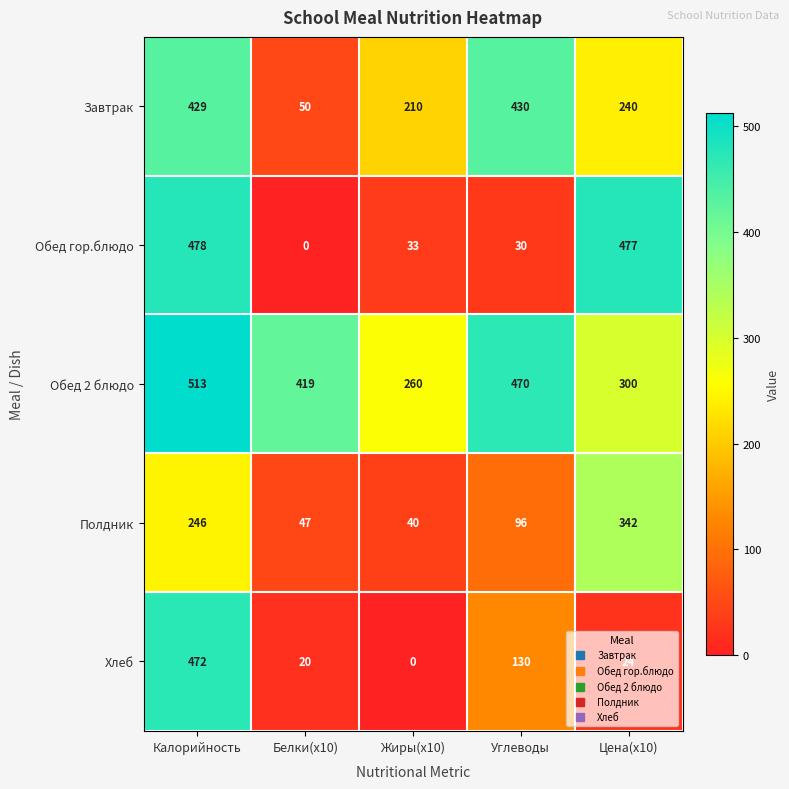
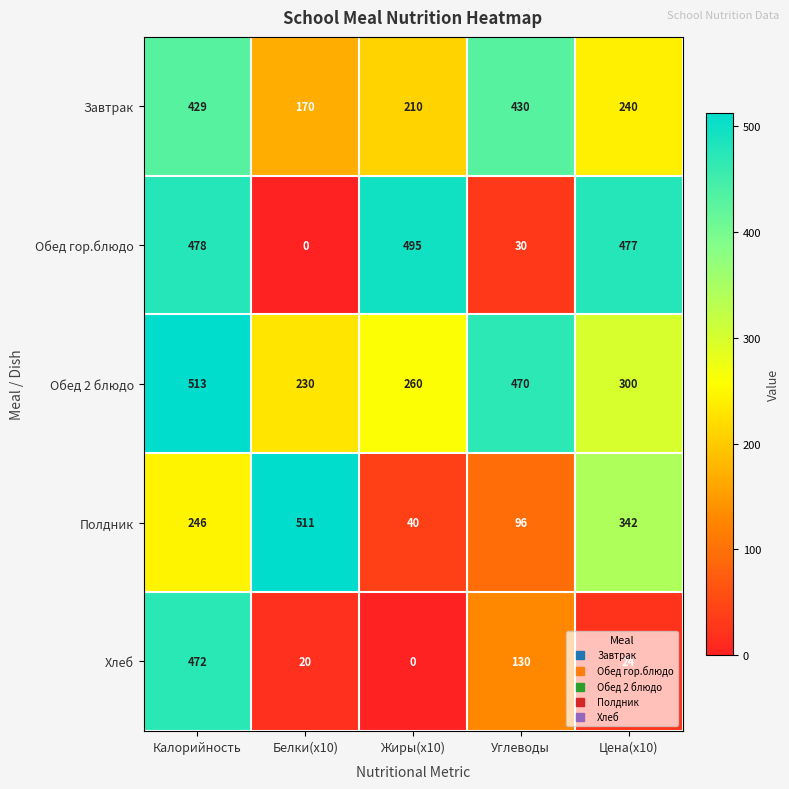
  {
    "Завтрак": {
      "Калорийность": 429,
-     "Белки(x10)": 50,
+     "Белки(x10)": 170,
      "Жиры(x10)": 210,
      "Углеводы": 430,
      "Цена(x10)": 240
    },
    "Обед гор.блюдо": {
      "Калорийность": 478,
      "Белки(x10)": 0,
-     "Жиры(x10)": 33,
+     "Жиры(x10)": 495,
      "Углеводы": 30,
      "Цена(x10)": 477
    },
    "Обед 2 блюдо": {
      "Калорийность": 513,
-     "Белки(x10)": 419,
+     "Белки(x10)": 230,
      "Жиры(x10)": 260,
      "Углеводы": 470,
      "Цена(x10)": 300
    },
    "Полдник": {
      "Калорийность": 246,
-     "Белки(x10)": 47,
+     "Белки(x10)": 511,
      "Жиры(x10)": 40,
      "Углеводы": 96,
      "Цена(x10)": 342
    },
    "Хлеб": {
      "Калорийность": 472,
      "Белки(x10)": 20,
      "Жиры(x10)": 0,
      "Углеводы": 130
    }
  }
